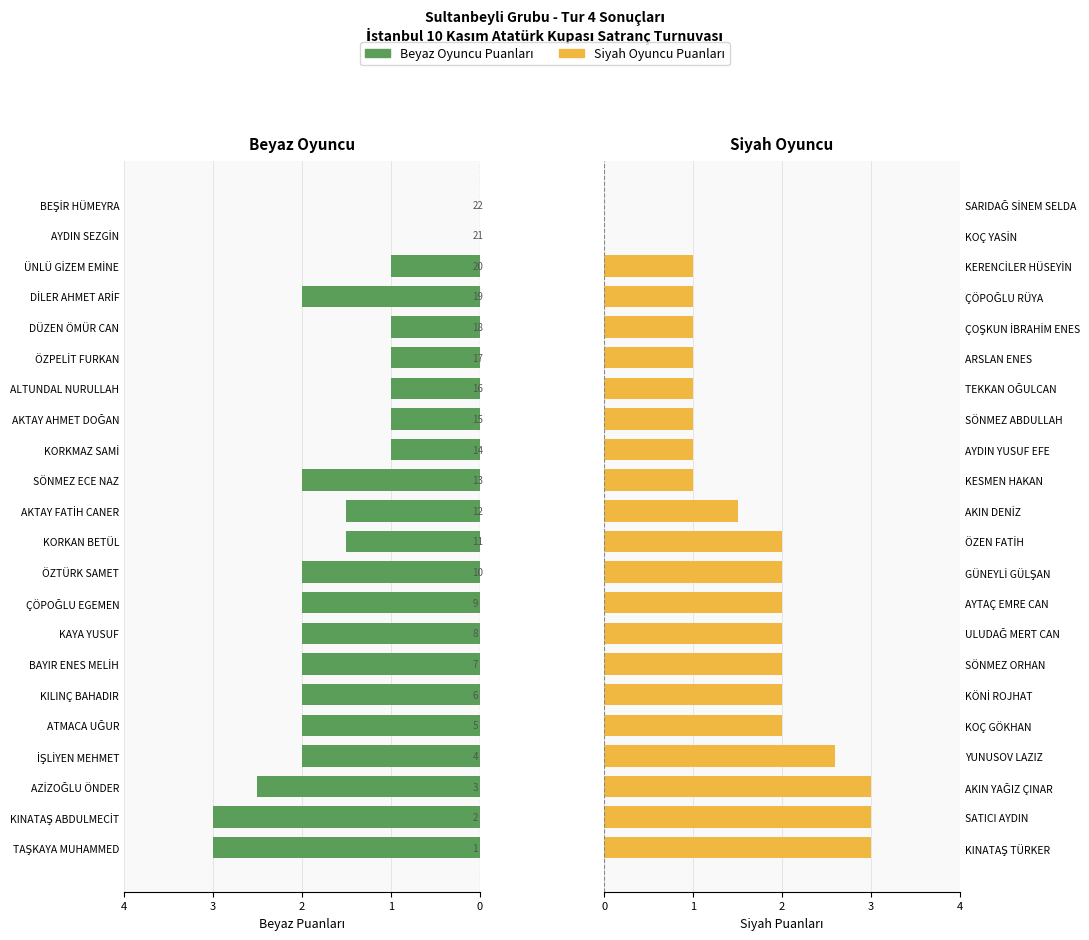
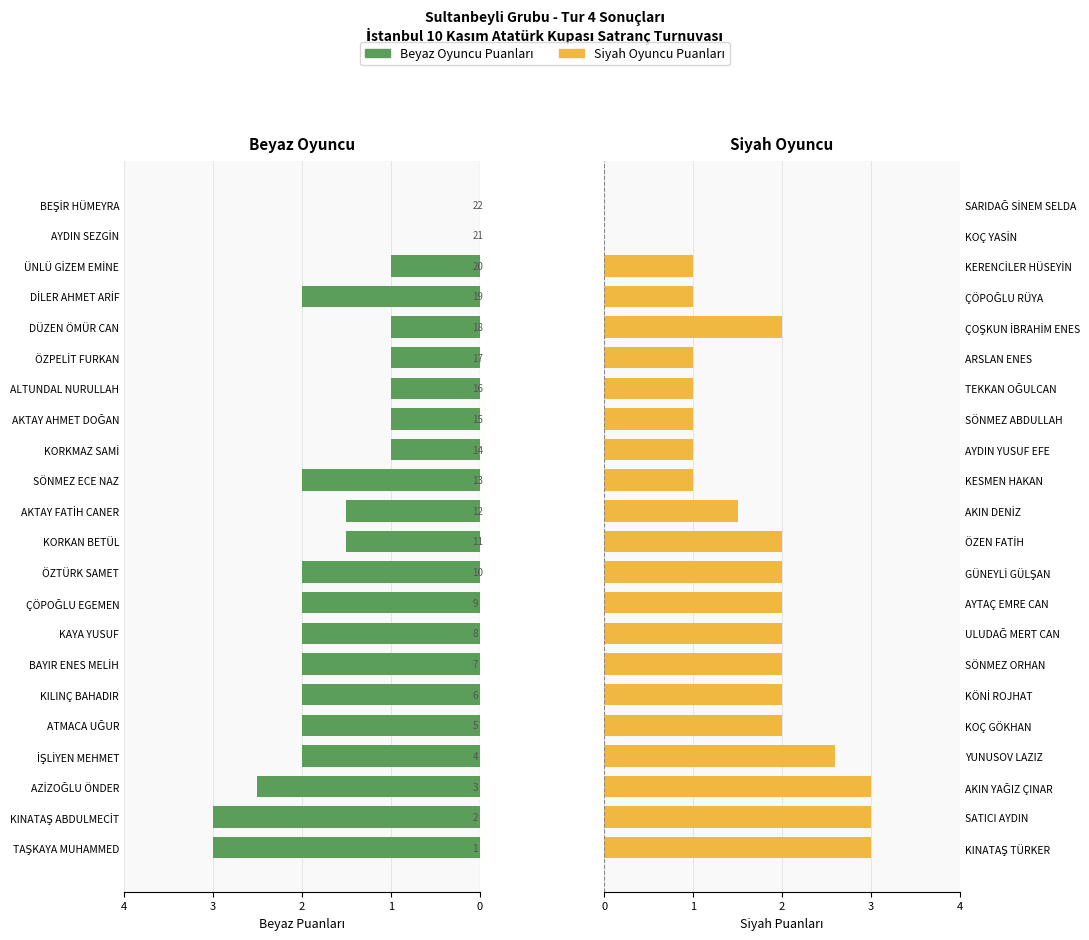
  {
    "Beyaz Oyuncu": {
      "AZİZOĞLU ÖNDER": 3
    },
    "Siyah Oyuncu": {
      "SARIDAĞ SİNEM SELDA": 0,
      "KOÇ YASİN": 0,
      "KERENCİLER HÜSEYİN": 1,
      "ÇÖPOĞLU RÜYA": 1,
-     "ÇOŞKUN İBRAHİM ENES": 1,
+     "ÇOŞKUN İBRAHİM ENES": 2,
      "ARSLAN ENES": 1,
      "TEKKAN OĞULCAN": 1,
      "SÖNMEZ ABDULLAH": 1,
      "AYDIN YUSUF EFE": 1,
      "KESMEN HAKAN": 1,
      "AKIN DENİZ": 1.5,
      "ÖZEN FATİH": 2,
      "GÜNEYLİ GÜLŞAN": 2,
      "AYTAÇ EMRE CAN": 2,
      "ULUDAĞ MERT CAN": 2,
      "SÖNMEZ ORHAN": 2,
      "KÖNİ ROJHAT": 2,
      "KOÇ GÖKHAN": 2,
      "YUNUSOV LAZIZ": 2.6,
      "AKIN YAĞIZ ÇINAR": 3,
      "SATICI AYDIN": 3,
      "KINATAŞ TÜRKER": 3
    }
  }
